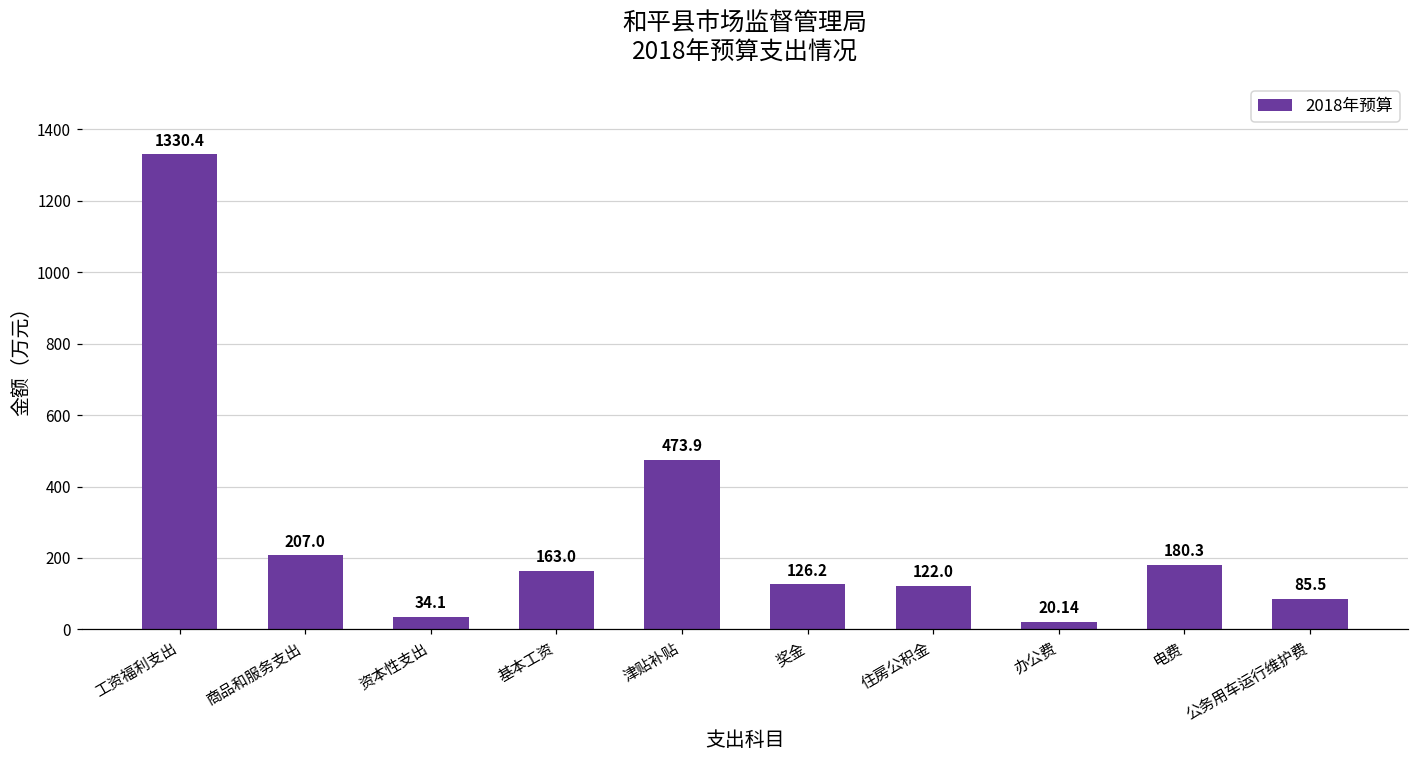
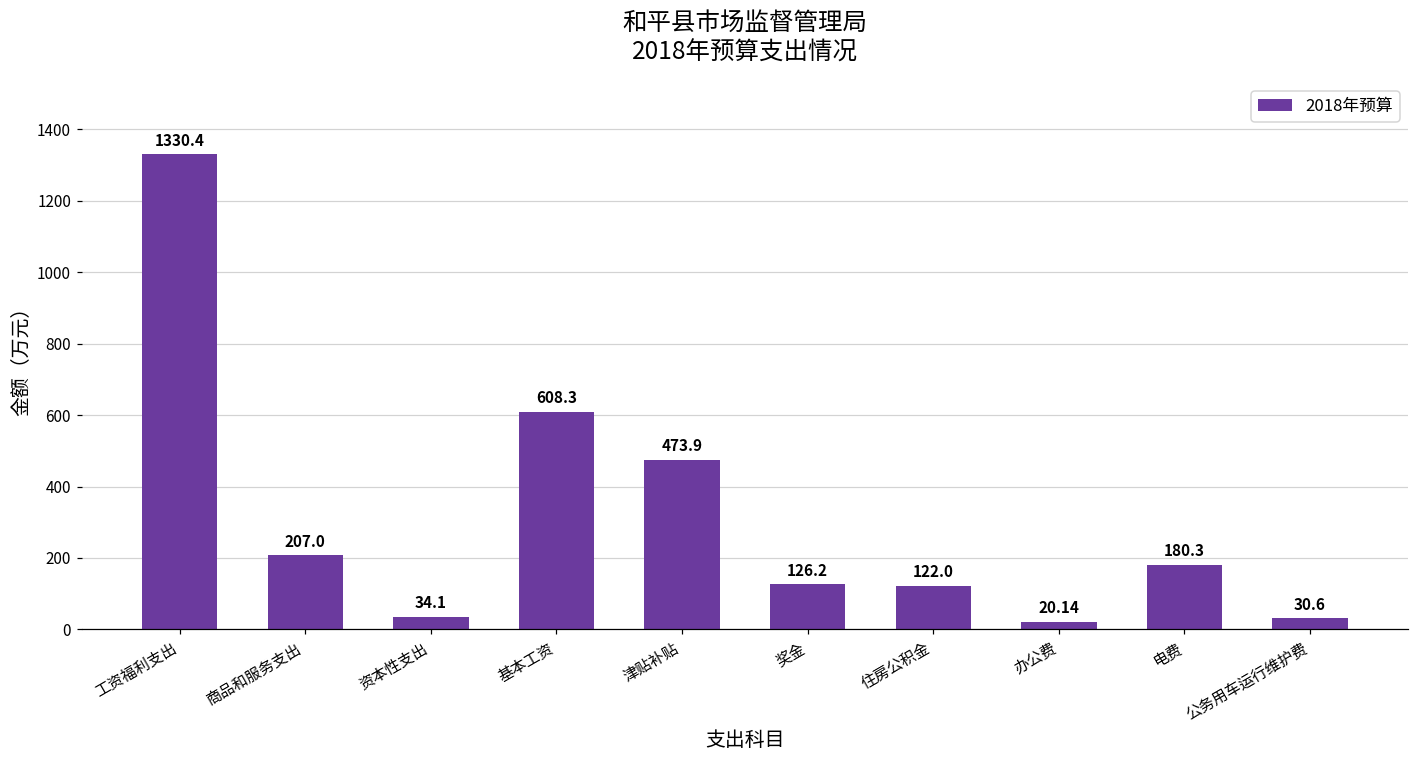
  {
    "工资福利支出": 1330.4,
    "商品和服务支出": 207.0,
    "资本性支出": 34.1,
-   "基本工资": 163.0,
+   "基本工资": 608.3,
    "津贴补贴": 473.9,
    "奖金": 126.2,
    "住房公积金": 122.0,
    "办公费": 20.14,
    "电费": 180.3,
-   "公务用车运行维护费": 85.5
+   "公务用车运行维护费": 30.6
  }
